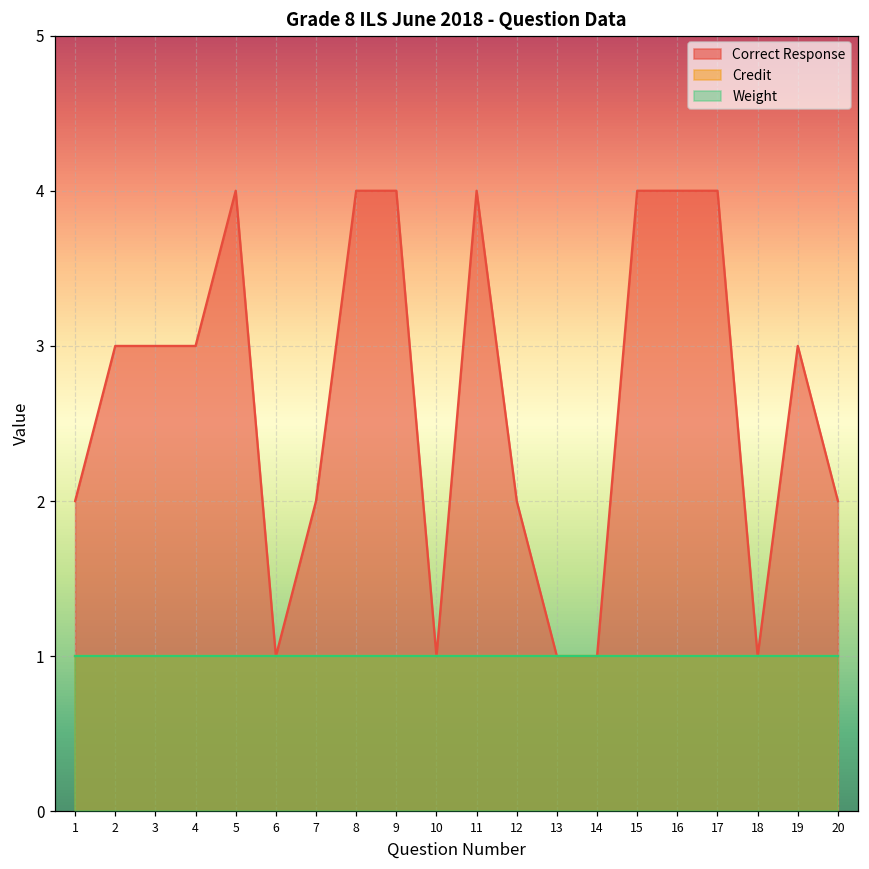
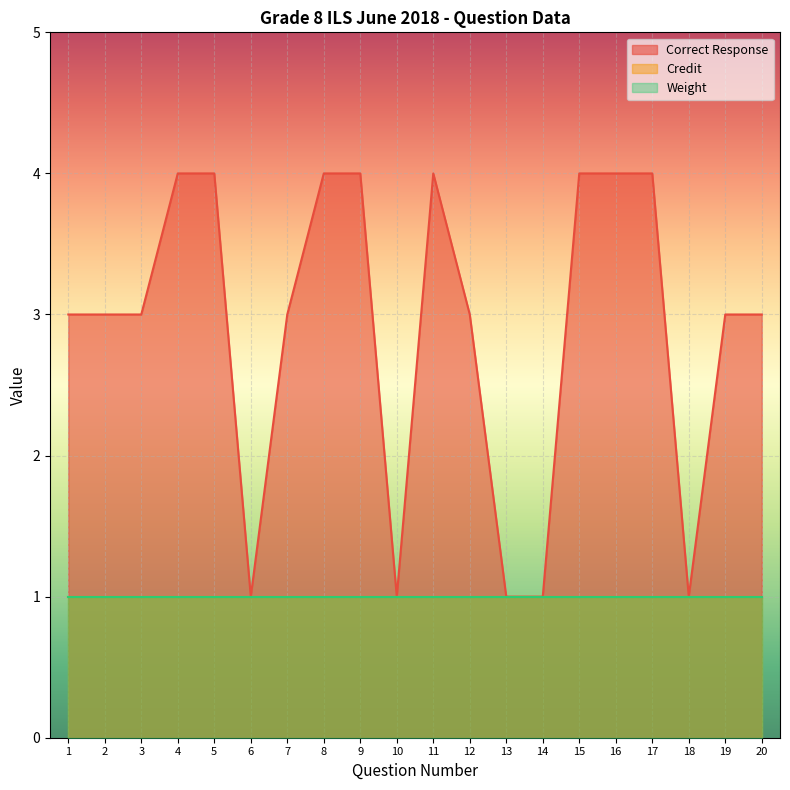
  {
    "Correct Response": {
-     "1": 2,
+     "1": 3,
      "2": 3,
      "3": 3,
-     "4": 3,
+     "4": 4,
      "5": 4,
-     "7": 2,
+     "7": 3,
      "8": 4,
      "9": 4,
      "11": 4,
-     "12": 2,
+     "12": 3,
      "15": 4,
      "16": 4,
      "17": 4,
      "19": 3,
-     "20": 2
+     "20": 3
    },
    "Weight": {
      "1": 1,
      "2": 1,
      "3": 1,
      "4": 1,
      "5": 1,
      "7": 1,
      "8": 1,
      "9": 1,
      "11": 1,
      "12": 1,
      "15": 1,
      "16": 1,
      "17": 1,
      "19": 1,
      "20": 1
    }
  }
